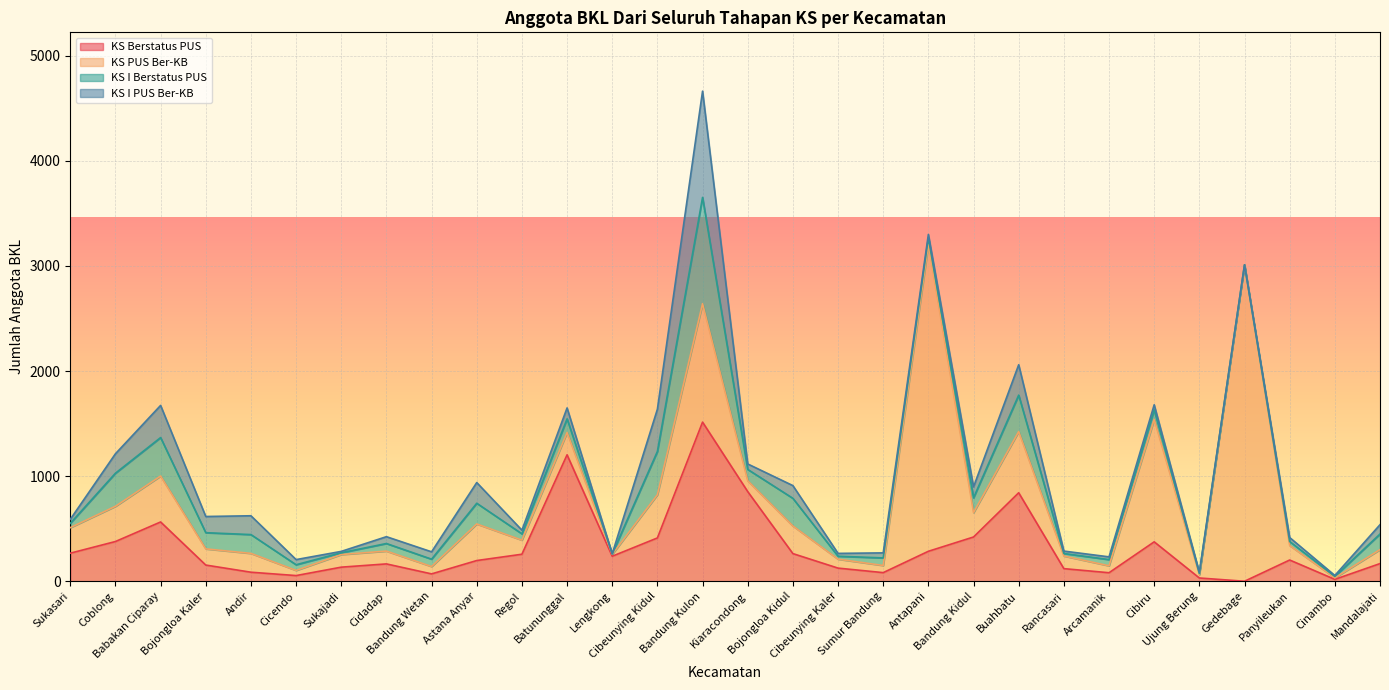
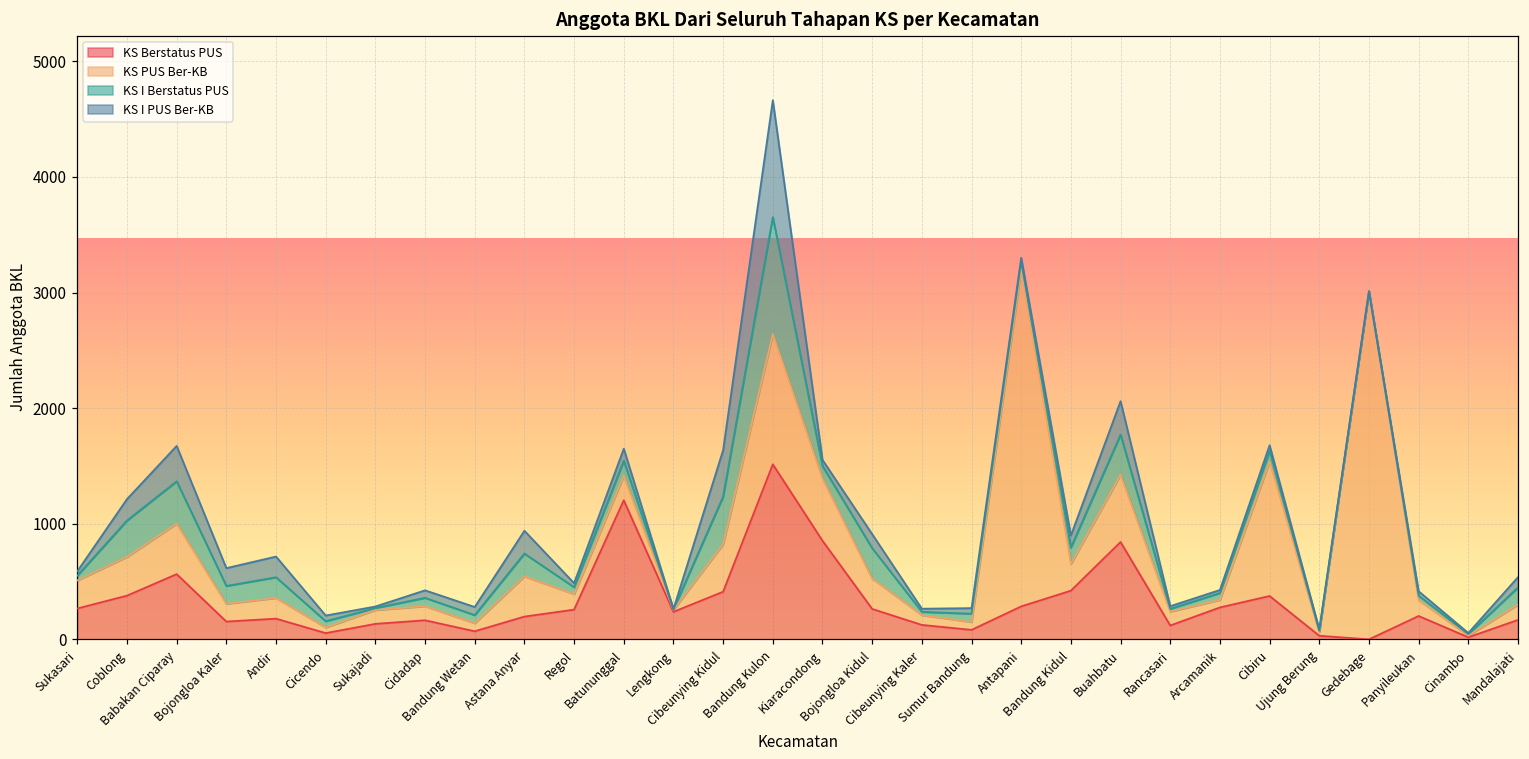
  {
    "KS Berstatus PUS": {
      "Sukasari": 270,
      "Coblong": 380,
      "Babakan Ciparay": 560,
      "Bojongloa Kaler": 150,
-     "Andir": 90,
+     "Andir": 180,
      "Cicendo": 50,
      "Sukajadi": 130,
      "Cidadap": 170,
      "Bandung Wetan": 70,
      "Astana Anyar": 200,
      "Regol": 260,
      "Batununggal": 1200,
      "Cibeunying Kidul": 410,
      "Bandung Kulon": 1510,
      "Kiaracondong": 850,
      "Bojongloa Kidul": 260,
      "Cibeunying Kaler": 130,
      "Sumur Bandung": 80,
      "Antapani": 290,
      "Bandung Kidul": 420,
      "Buahbatu": 840,
      "Rancasari": 120,
-     "Arcamanik": 80,
+     "Arcamanik": 280,
      "Cibiru": 380,
      "Ujung Berung": 30,
      "Gedebage": 0,
      "Panyileukan": 200,
      "Mandalajati": 170
    },
    "KS PUS Ber-KB": {
      "Sukasari": 240,
      "Coblong": 340,
      "Babakan Ciparay": 440,
      "Bojongloa Kaler": 150,
      "Andir": 180,
      "Cicendo": 50,
      "Cidadap": 120,
      "Bandung Wetan": 70,
      "Astana Anyar": 350,
      "Regol": 130,
      "Batununggal": 210,
      "Cibeunying Kidul": 410,
      "Bandung Kulon": 1130,
-     "Kiaracondong": 100,
+     "Kiaracondong": 540,
      "Bojongloa Kidul": 260,
      "Cibeunying Kaler": 90,
      "Sumur Bandung": 70,
      "Antapani": 2920,
      "Bandung Kidul": 230,
      "Buahbatu": 580,
      "Arcamanik": 70,
      "Cibiru": 1160,
      "Panyileukan": 140,
      "Mandalajati": 130
    }
  }
